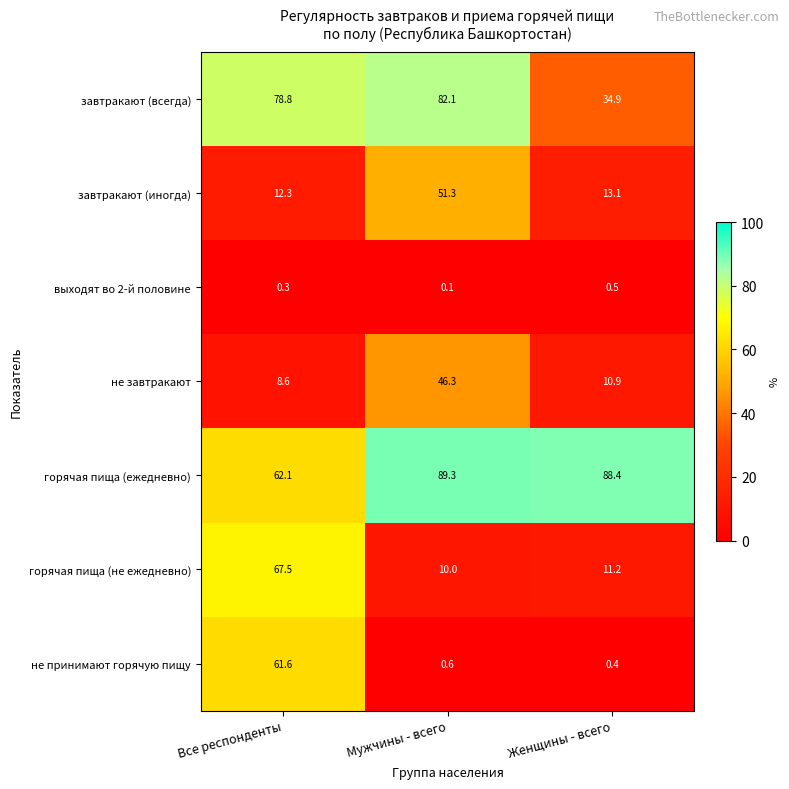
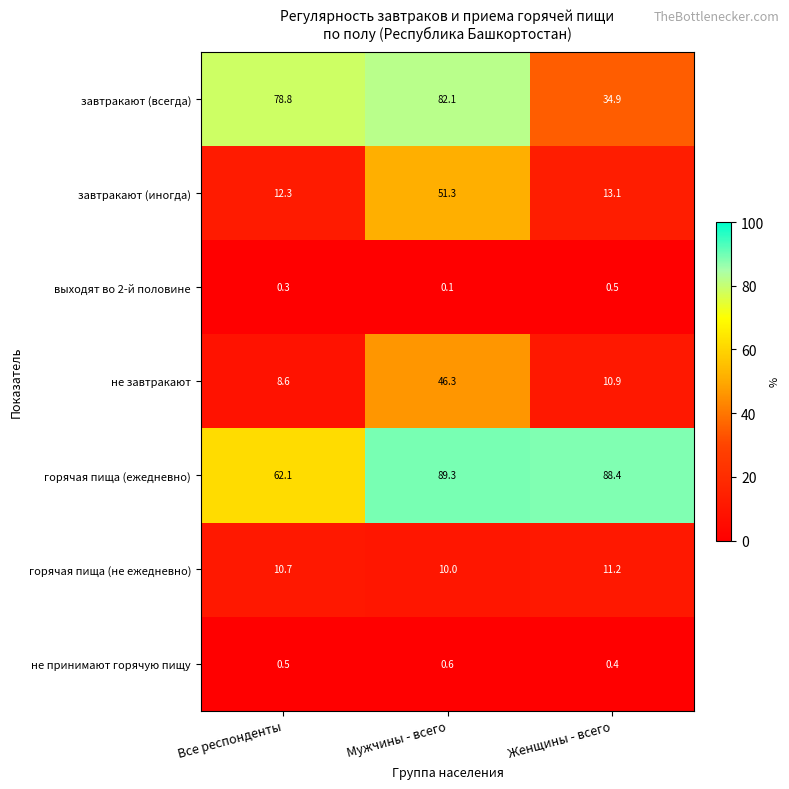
  {
    "завтракают (всегда)": {
      "Все респонденты": 78.8,
      "Мужчины - всего": 82.1,
      "Женщины - всего": 34.9
    },
    "завтракают (иногда)": {
      "Все респонденты": 12.3,
      "Мужчины - всего": 51.3,
      "Женщины - всего": 13.1
    },
    "выходят во 2-й половине": {
      "Все респонденты": 0.3,
      "Мужчины - всего": 0.1,
      "Женщины - всего": 0.5
    },
    "не завтракают": {
      "Все респонденты": 8.6,
      "Мужчины - всего": 46.3,
      "Женщины - всего": 10.9
    },
    "горячая пища (ежедневно)": {
      "Все респонденты": 62.1,
      "Мужчины - всего": 89.3,
      "Женщины - всего": 88.4
    },
    "горячая пища (не ежедневно)": {
-     "Все респонденты": 67.5,
+     "Все респонденты": 10.7,
      "Мужчины - всего": 10.0,
      "Женщины - всего": 11.2
    },
    "не принимают горячую пищу": {
-     "Все респонденты": 61.6,
+     "Все респонденты": 0.5,
      "Мужчины - всего": 0.6,
      "Женщины - всего": 0.4
    }
  }
